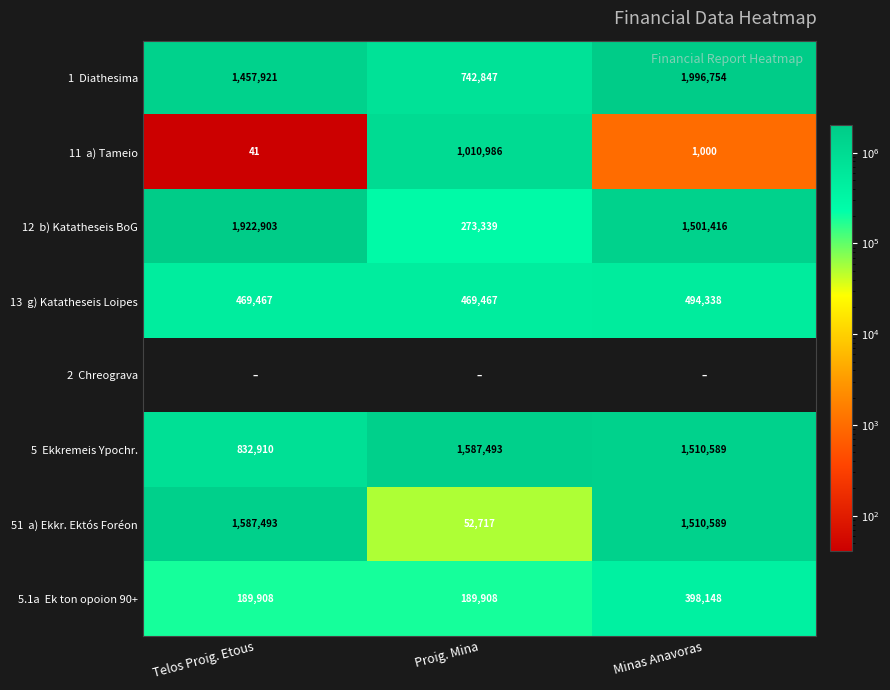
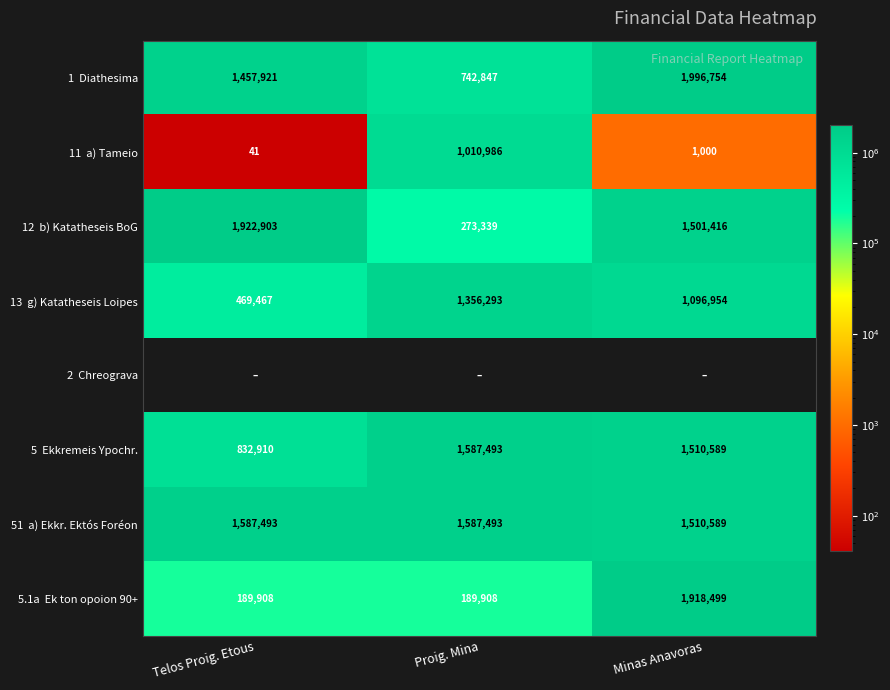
  {
    "1 Diathesima": {
      "Telos Proig. Etous": "1,457,921",
      "Proig. Mina": "742,847"
    },
    "11 a) Tameio": {
      "Telos Proig. Etous": "41",
      "Proig. Mina": "1,010,986",
      "Minas Anavoras": "1,000"
    },
    "12 b) Katatheseis BoG": {
      "Telos Proig. Etous": "1,922,903",
      "Proig. Mina": "273,339",
      "Minas Anavoras": "1,501,416"
    },
    "13 g) Katatheseis Loipes": {
      "Telos Proig. Etous": "469,467",
-     "Proig. Mina": "469,467",
-     "Minas Anavoras": "494,338"
+     "Proig. Mina": "1,356,293",
+     "Minas Anavoras": "1,096,954"
    },
    "5 Ekkremeis Ypochr.": {
      "Telos Proig. Etous": "832,910",
      "Proig. Mina": "1,587,493",
      "Minas Anavoras": "1,510,589"
    },
    "51 a) Ekkr. Ektós Foréon": {
      "Telos Proig. Etous": "1,587,493",
-     "Proig. Mina": "52,717",
+     "Proig. Mina": "1,587,493",
      "Minas Anavoras": "1,510,589"
    },
    "5.1a Ek ton opoion 90+": {
      "Telos Proig. Etous": "189,908",
      "Proig. Mina": "189,908",
-     "Minas Anavoras": "398,148"
+     "Minas Anavoras": "1,918,499"
    }
  }
